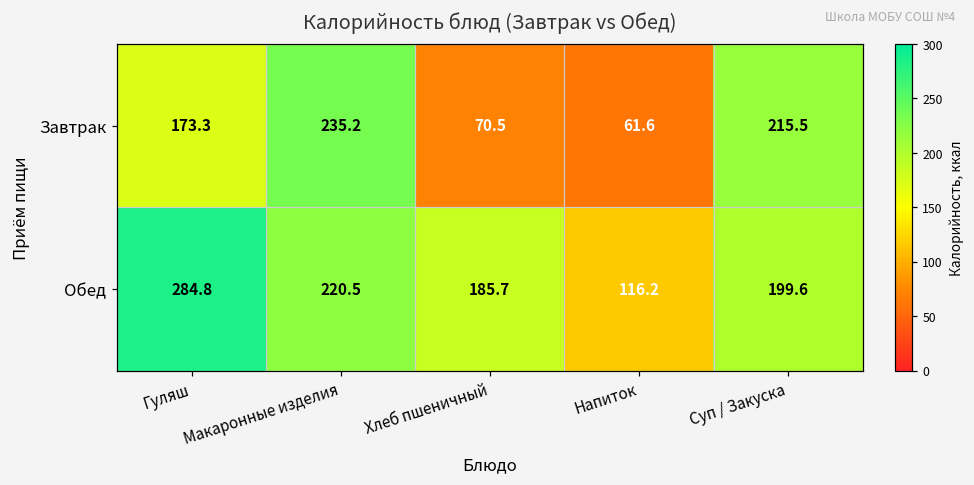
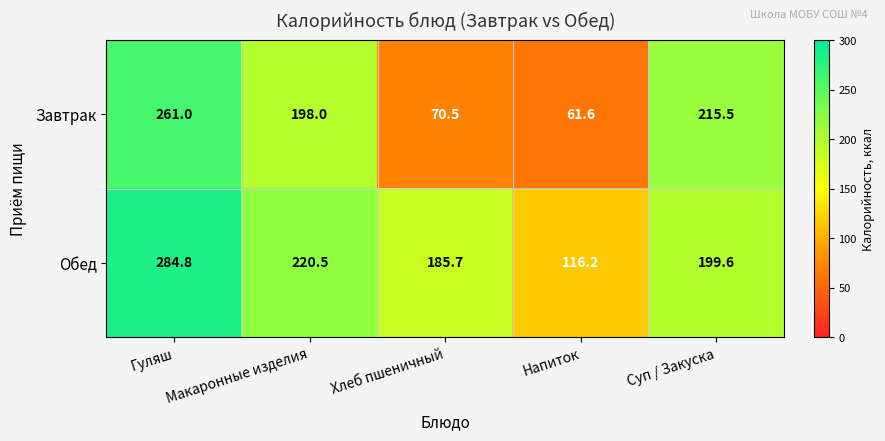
  {
    "Завтрак": {
-     "Гуляш": 173.3,
-     "Макаронные изделия": 235.2,
+     "Гуляш": 261.0,
+     "Макаронные изделия": 198.0,
      "Хлеб пшеничный": 70.5,
      "Напиток": 61.6,
      "Суп / Закуска": 215.5
    },
    "Обед": {
      "Гуляш": 284.8,
      "Макаронные изделия": 220.5,
      "Хлеб пшеничный": 185.7,
      "Напиток": 116.2,
      "Суп / Закуска": 199.6
    }
  }
